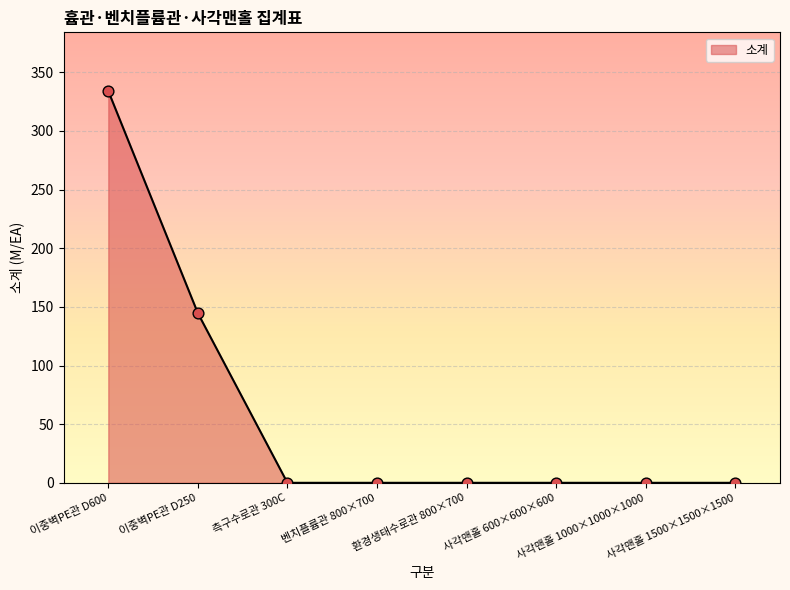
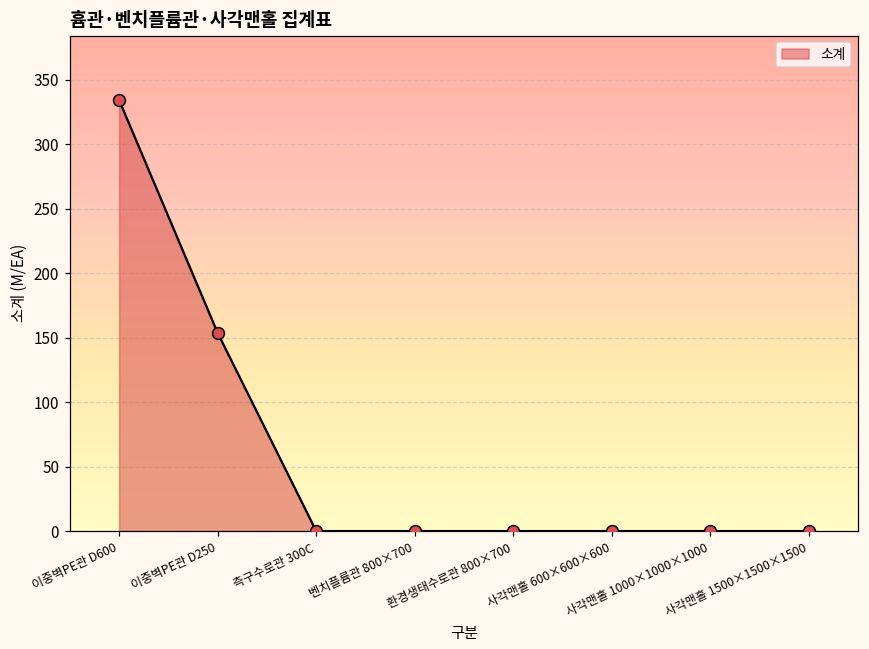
  {
    "이중벽PE관 D600": 334,
-   "이중벽PE관 D250": 145,
+   "이중벽PE관 D250": 154,
    "측구수로관 300C": 0,
    "벤치플륨관 800×700": 0,
    "환경생태수로관 800×700": 0,
    "사각맨홀 600×600×600": 0,
    "사각맨홀 1000×1000×1000": 0,
    "사각맨홀 1500×1500×1500": 0
  }
